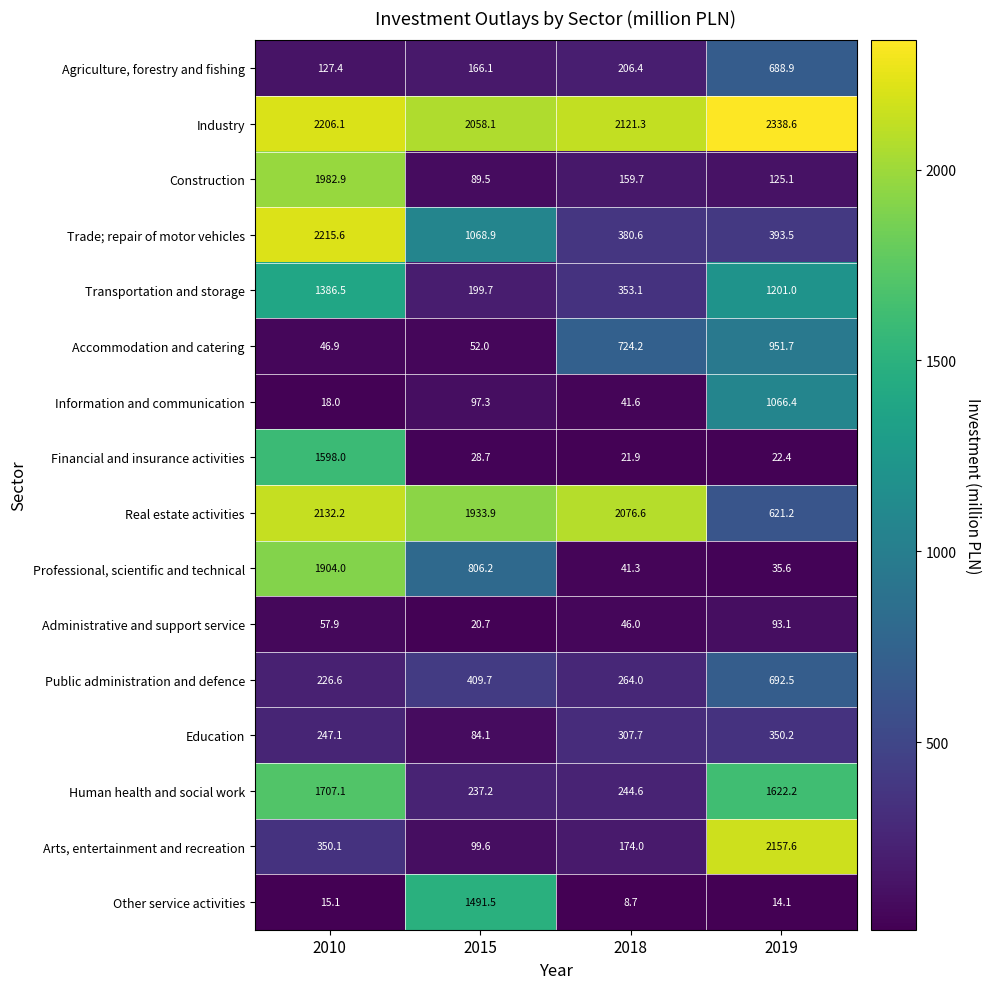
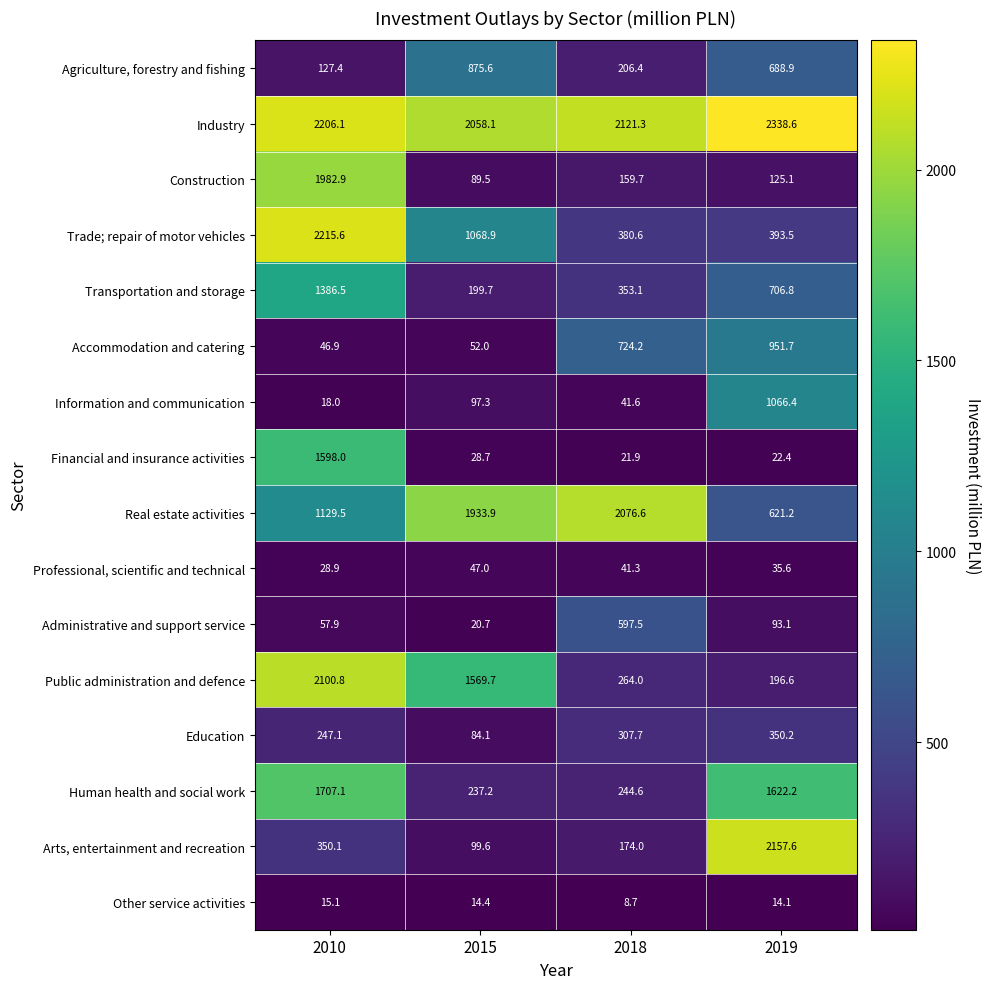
  {
    "Agriculture, forestry and fishing": {
      "2010": 127.4,
-     "2015": 166.1,
+     "2015": 875.6,
      "2018": 206.4,
      "2019": 688.9
    },
    "Industry": {
      "2010": 2206.1,
      "2015": 2058.1,
      "2018": 2121.3,
      "2019": 2338.6
    },
    "Construction": {
      "2010": 1982.9,
      "2015": 89.5,
      "2018": 159.7,
      "2019": 125.1
    },
    "Trade; repair of motor vehicles": {
      "2010": 2215.6,
      "2015": 1068.9,
      "2018": 380.6,
      "2019": 393.5
    },
    "Transportation and storage": {
      "2010": 1386.5,
      "2015": 199.7,
      "2018": 353.1,
-     "2019": 1201.0
+     "2019": 706.8
    },
    "Accommodation and catering": {
      "2010": 46.9,
      "2015": 52.0,
      "2018": 724.2,
      "2019": 951.7
    },
    "Information and communication": {
      "2010": 18.0,
      "2015": 97.3,
      "2018": 41.6,
      "2019": 1066.4
    },
    "Financial and insurance activities": {
      "2010": 1598.0,
      "2015": 28.7,
      "2018": 21.9,
      "2019": 22.4
    },
    "Real estate activities": {
-     "2010": 2132.2,
+     "2010": 1129.5,
      "2015": 1933.9,
      "2018": 2076.6,
      "2019": 621.2
    },
    "Professional, scientific and technical": {
-     "2010": 1904.0,
-     "2015": 806.2,
+     "2010": 28.9,
+     "2015": 47.0,
      "2018": 41.3,
      "2019": 35.6
    },
    "Administrative and support service": {
      "2010": 57.9,
      "2015": 20.7,
-     "2018": 46.0,
+     "2018": 597.5,
      "2019": 93.1
    },
    "Public administration and defence": {
-     "2010": 226.6,
-     "2015": 409.7,
+     "2010": 2100.8,
+     "2015": 1569.7,
      "2018": 264.0,
-     "2019": 692.5
+     "2019": 196.6
    },
    "Education": {
      "2010": 247.1,
      "2015": 84.1,
      "2018": 307.7,
      "2019": 350.2
    },
    "Human health and social work": {
      "2010": 1707.1,
      "2015": 237.2,
      "2018": 244.6,
      "2019": 1622.2
    },
    "Arts, entertainment and recreation": {
      "2010": 350.1,
      "2015": 99.6,
      "2018": 174.0,
      "2019": 2157.6
    },
    "Other service activities": {
      "2010": 15.1,
-     "2015": 1491.5,
+     "2015": 14.4,
      "2018": 8.7,
      "2019": 14.1
    }
  }
